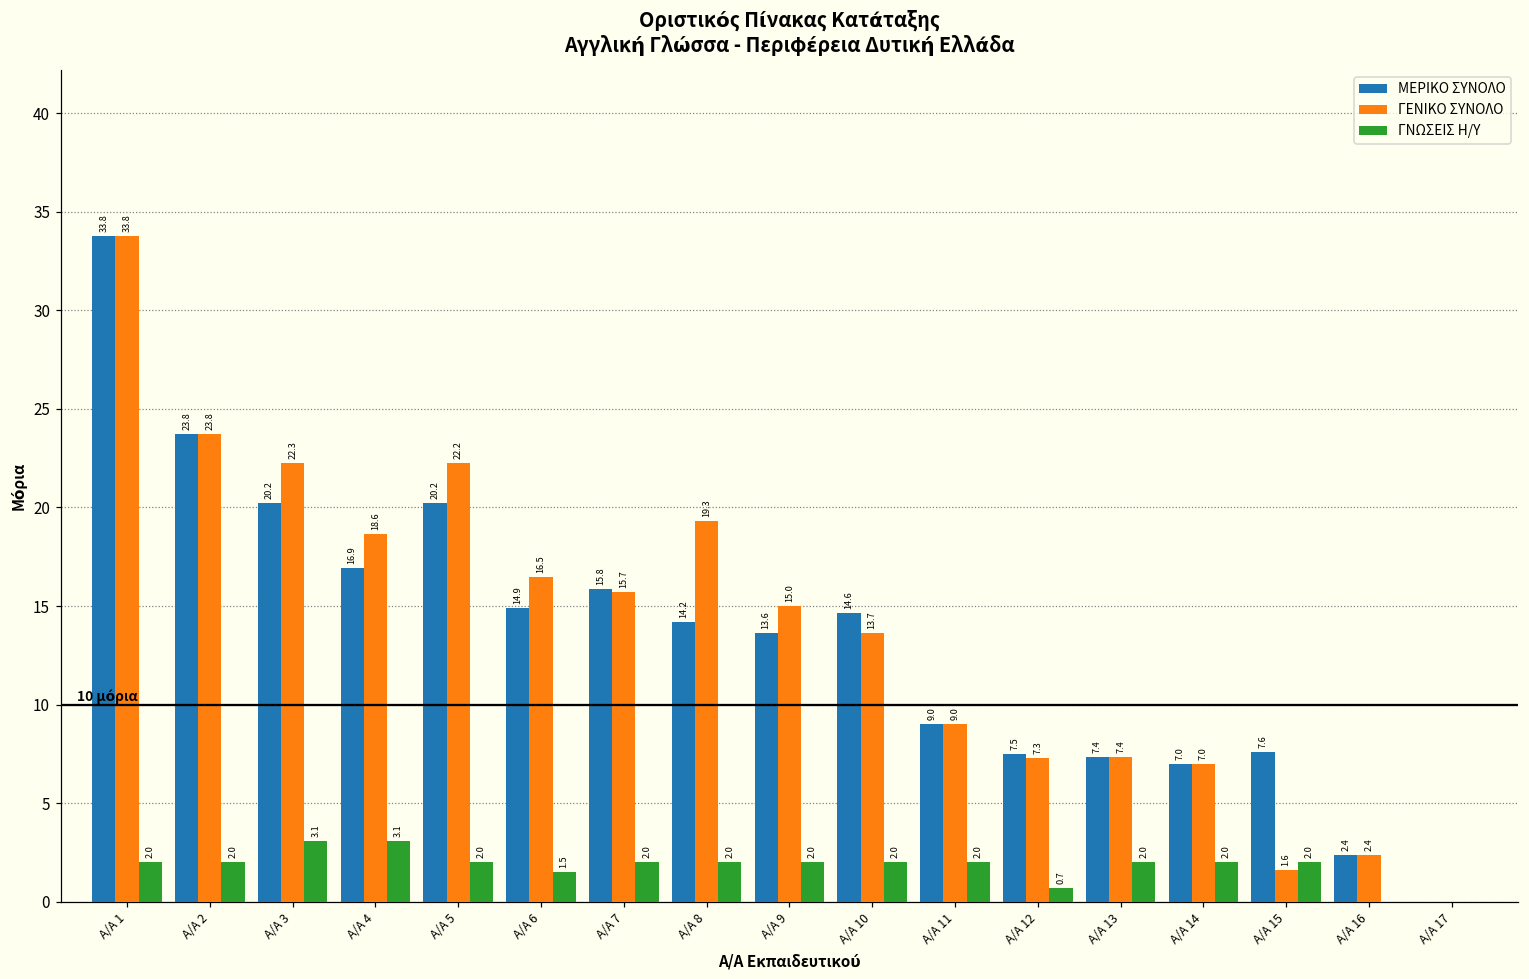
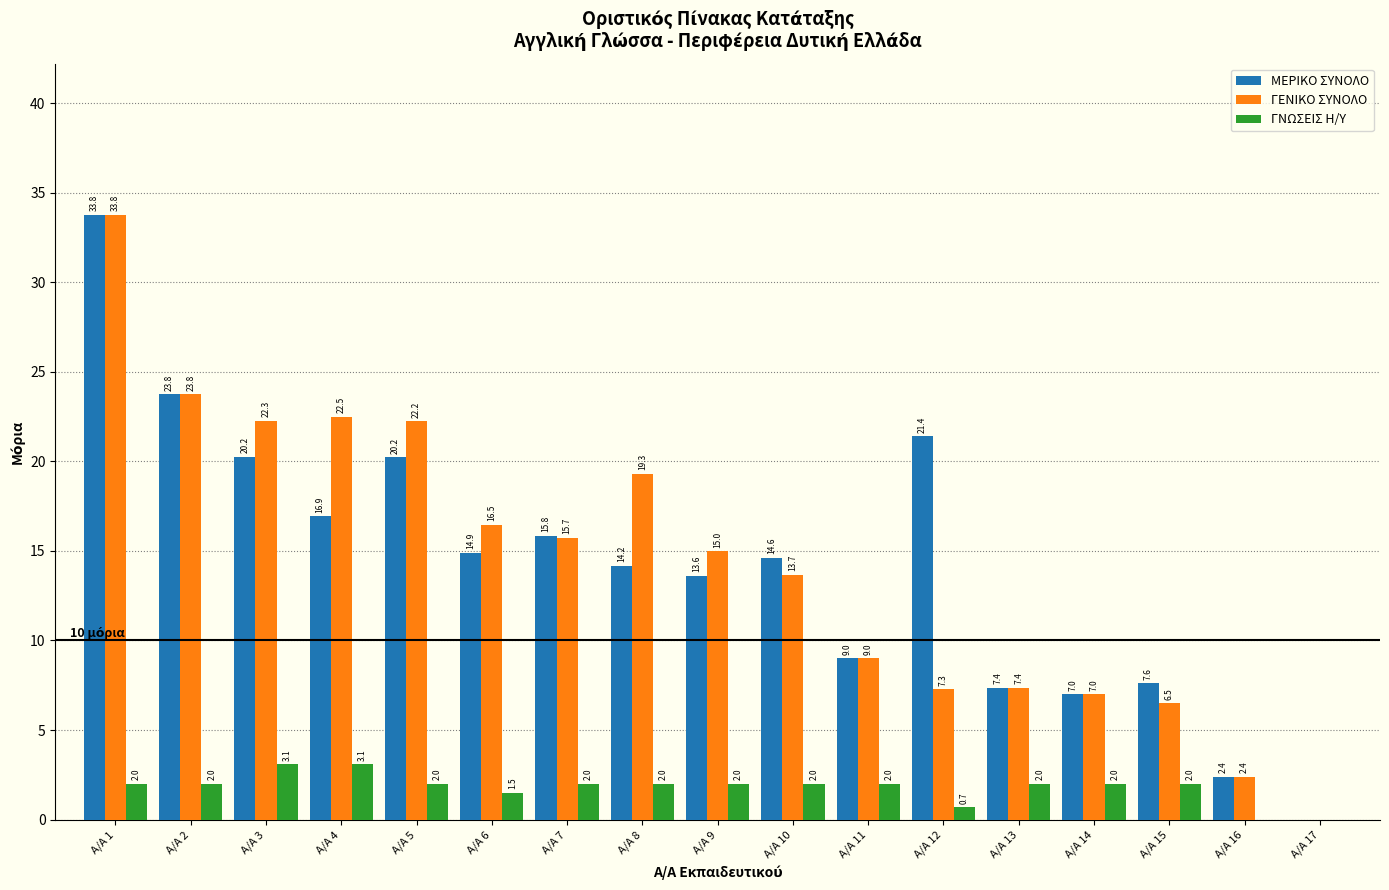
  {
    "ΜΕΡΙΚΟ ΣΥΝΟΛΟ": {
      "A/A 1": 33.8,
      "A/A 2": 23.8,
      "A/A 3": 20.2,
      "A/A 4": 16.9,
      "A/A 5": 20.2,
      "A/A 6": 14.9,
      "A/A 7": 15.8,
      "A/A 8": 14.2,
      "A/A 9": 13.6,
      "A/A 10": 14.6,
      "A/A 11": 9.0,
-     "A/A 12": 7.5,
+     "A/A 12": 21.4,
      "A/A 13": 7.4,
      "A/A 14": 7.0,
      "A/A 15": 7.6,
      "A/A 16": 2.4
    },
    "ΓΕΝΙΚΟ ΣΥΝΟΛΟ": {
      "A/A 1": 33.8,
      "A/A 2": 23.8,
      "A/A 3": 22.3,
-     "A/A 4": 18.6,
+     "A/A 4": 22.5,
      "A/A 5": 22.2,
      "A/A 6": 16.5,
      "A/A 7": 15.7,
      "A/A 8": 19.3,
      "A/A 9": 15.0,
      "A/A 10": 13.7,
      "A/A 11": 9.0,
      "A/A 12": 7.3,
      "A/A 13": 7.4,
      "A/A 14": 7.0,
-     "A/A 15": 1.6,
+     "A/A 15": 6.5,
      "A/A 16": 2.4
    },
    "ΓΝΩΣΕΙΣ Η/Υ": {
      "A/A 1": 2.0,
      "A/A 2": 2.0,
      "A/A 3": 3.1,
      "A/A 4": 3.1,
      "A/A 5": 2.0,
      "A/A 6": 1.5,
      "A/A 7": 2.0,
      "A/A 8": 2.0,
      "A/A 9": 2.0,
      "A/A 10": 2.0,
      "A/A 11": 2.0,
      "A/A 12": 0.7,
      "A/A 13": 2.0,
      "A/A 14": 2.0,
      "A/A 15": 2.0
    }
  }
